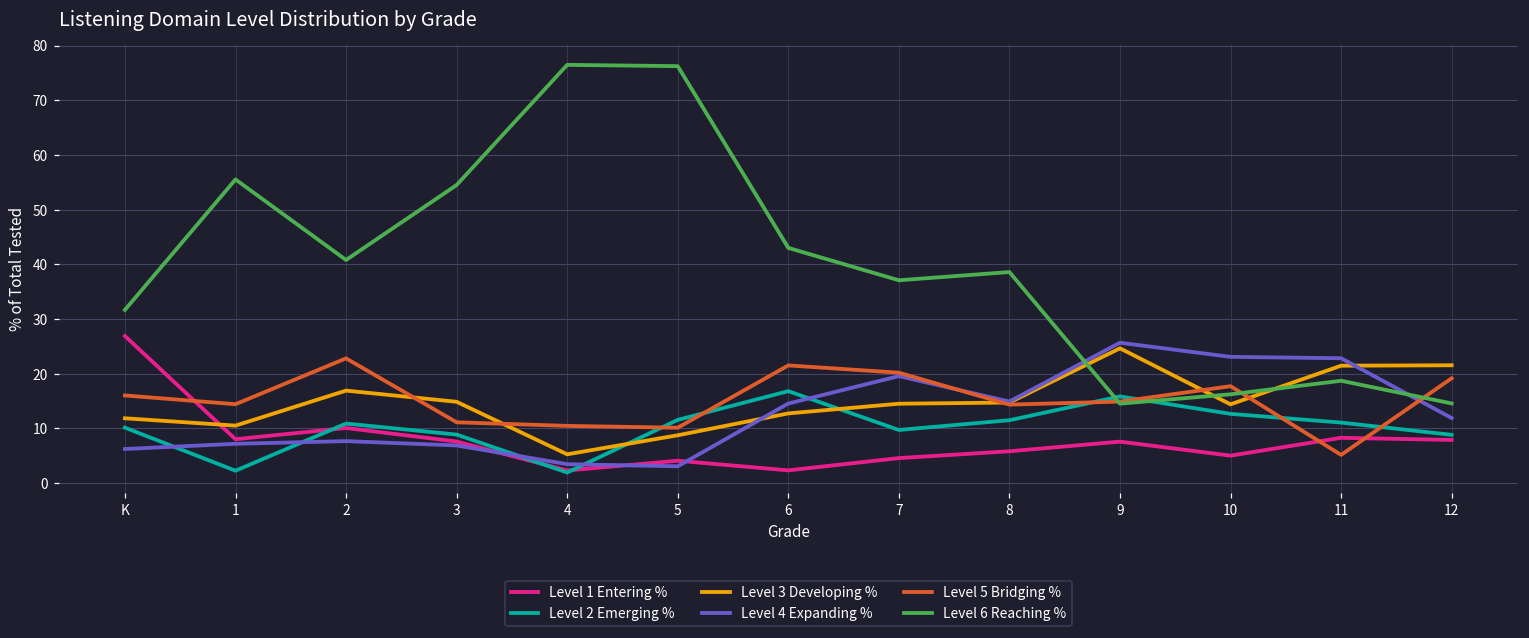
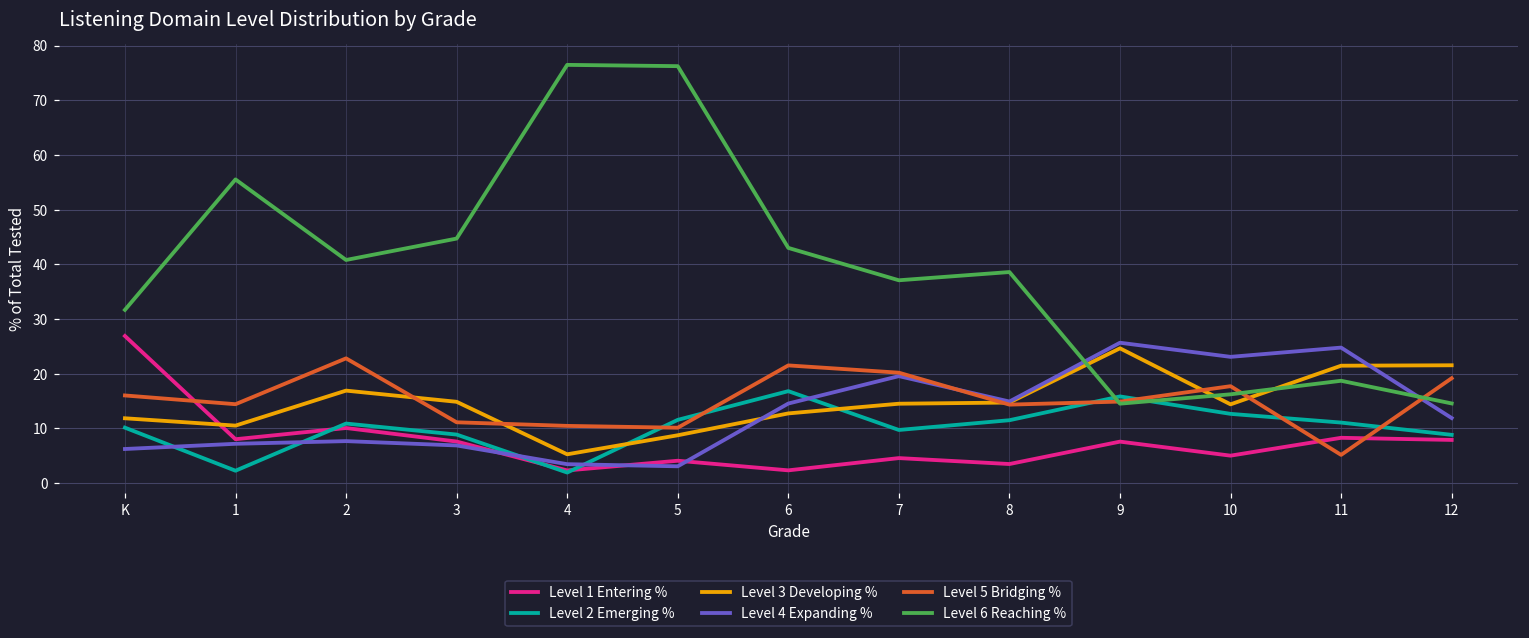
  {
    "Level 1 Entering %": {
      "K": 27,
      "1": 8,
      "2": 10,
      "3": 8,
      "5": 4,
      "6": 2,
      "7": 5,
-     "8": 6,
+     "8": 4,
      "9": 8,
      "10": 5,
      "11": 8,
      "12": 8
    },
    "Level 2 Emerging %": {
      "K": 10,
      "1": 2,
      "2": 11,
      "3": 9,
      "5": 12,
      "6": 17,
      "7": 10,
      "8": 12,
      "9": 16,
      "10": 13,
      "11": 11,
      "12": 9
    },
    "Level 3 Developing %": {
      "K": 12,
      "1": 11,
      "2": 17,
      "3": 15,
      "4": 5,
      "5": 9,
      "6": 13,
      "7": 15,
      "9": 25,
      "10": 14,
      "11": 21,
      "12": 22
    },
    "Level 4 Expanding %": {
      "K": 6,
      "1": 7,
      "2": 8,
      "3": 7,
      "4": 3,
      "5": 3,
      "6": 15,
      "7": 20,
      "9": 26,
      "10": 23,
-     "11": 23,
+     "11": 25,
      "12": 12
    },
    "Level 5 Bridging %": {
      "K": 16,
      "1": 14,
      "2": 23,
      "3": 11,
      "4": 10,
      "5": 10,
      "6": 22,
      "7": 20,
      "10": 18,
      "11": 5,
      "12": 19
    },
    "Level 6 Reaching %": {
      "K": 32,
      "1": 56,
      "2": 41,
-     "3": 55,
+     "3": 45,
      "4": 76,
      "5": 76,
      "6": 43,
      "7": 37,
      "8": 39,
      "10": 16,
      "11": 19,
      "12": 15
    }
  }
